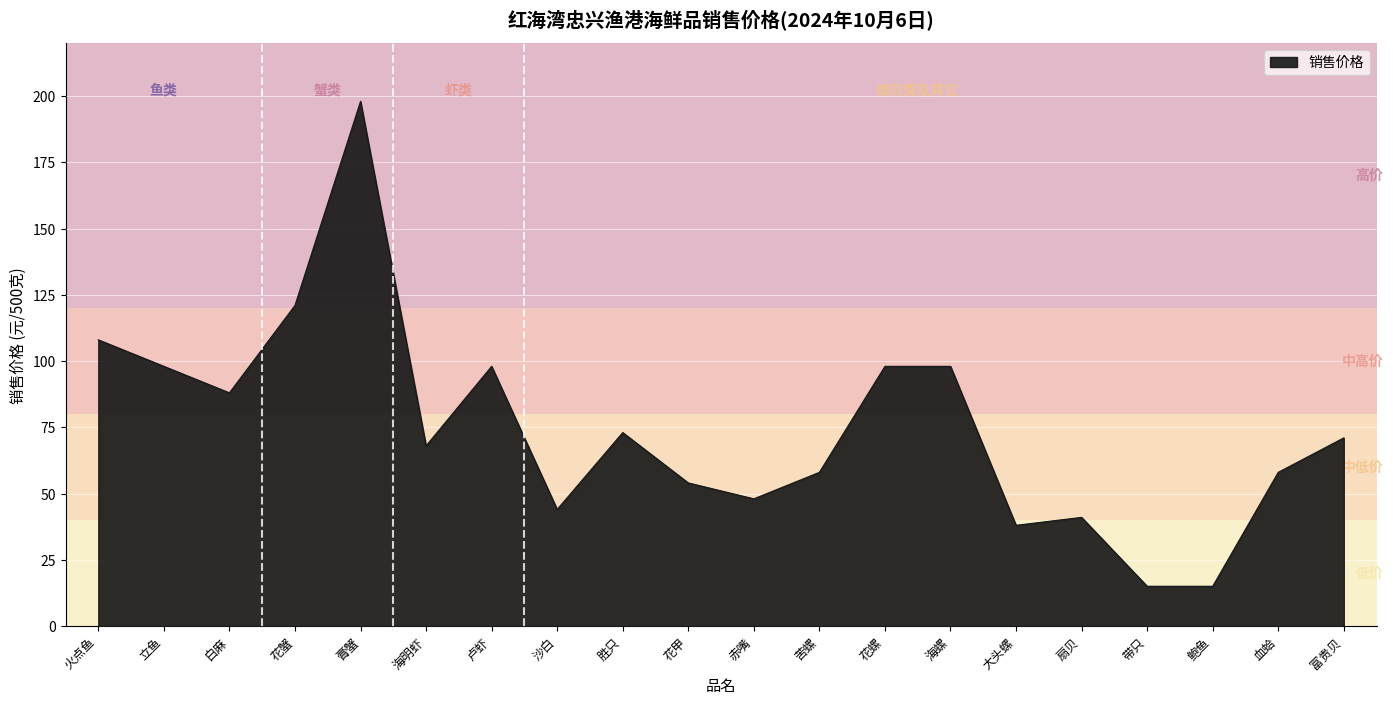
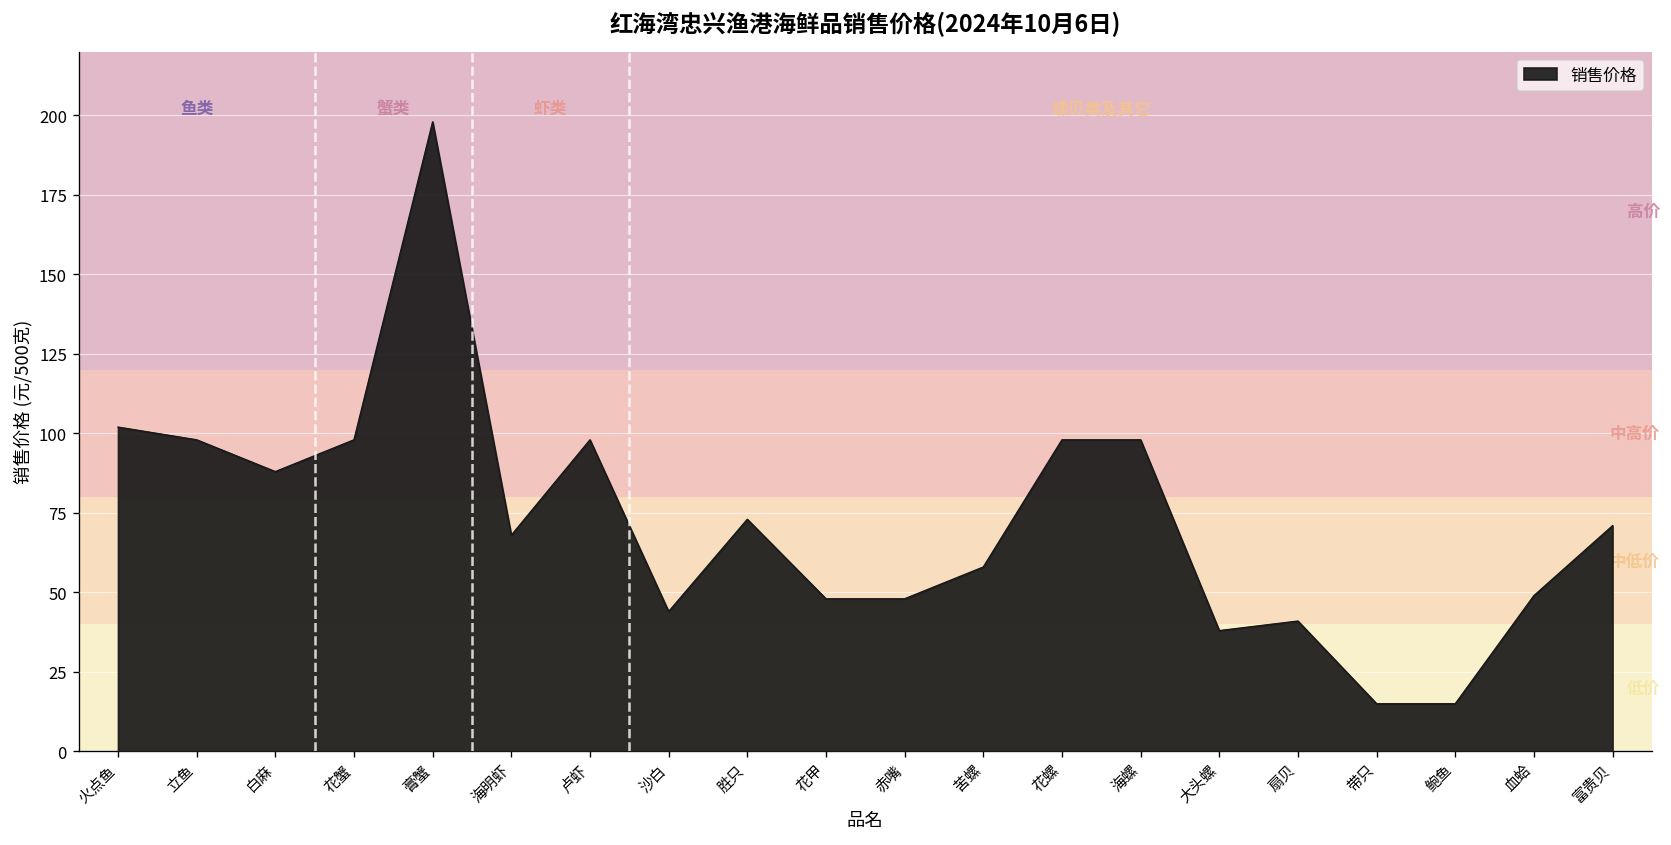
  {
-   "火点鱼": 108,
+   "火点鱼": 102,
    "立鱼": 98,
    "白麻": 88,
-   "花蟹": 121,
+   "花蟹": 98,
    "膏蟹": 198,
    "海明虾": 68,
    "卢虾": 98,
    "沙白": 44,
    "胜只": 73,
-   "花甲": 54,
+   "花甲": 48,
    "赤嘴": 48,
    "苦螺": 58,
    "花螺": 98,
    "海螺": 98,
    "大头螺": 38,
    "扇贝": 41,
    "带只": 15,
    "鲍鱼": 15,
-   "血蛤": 58,
+   "血蛤": 49,
    "富贵贝": 71
  }
